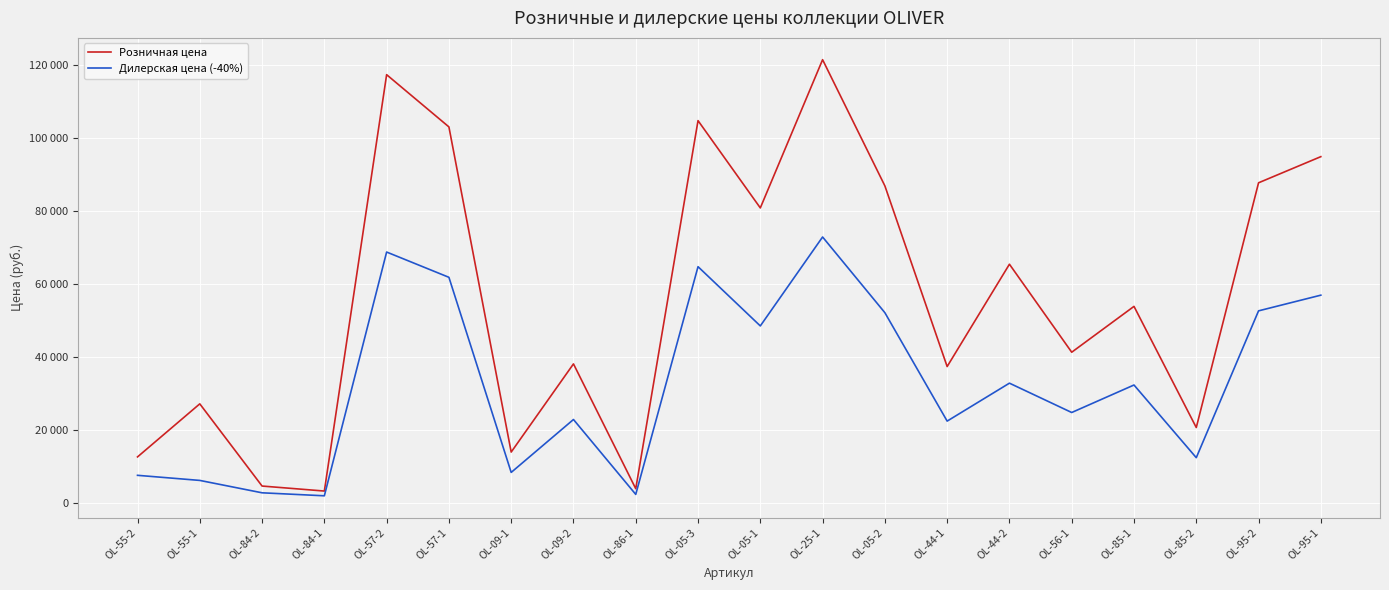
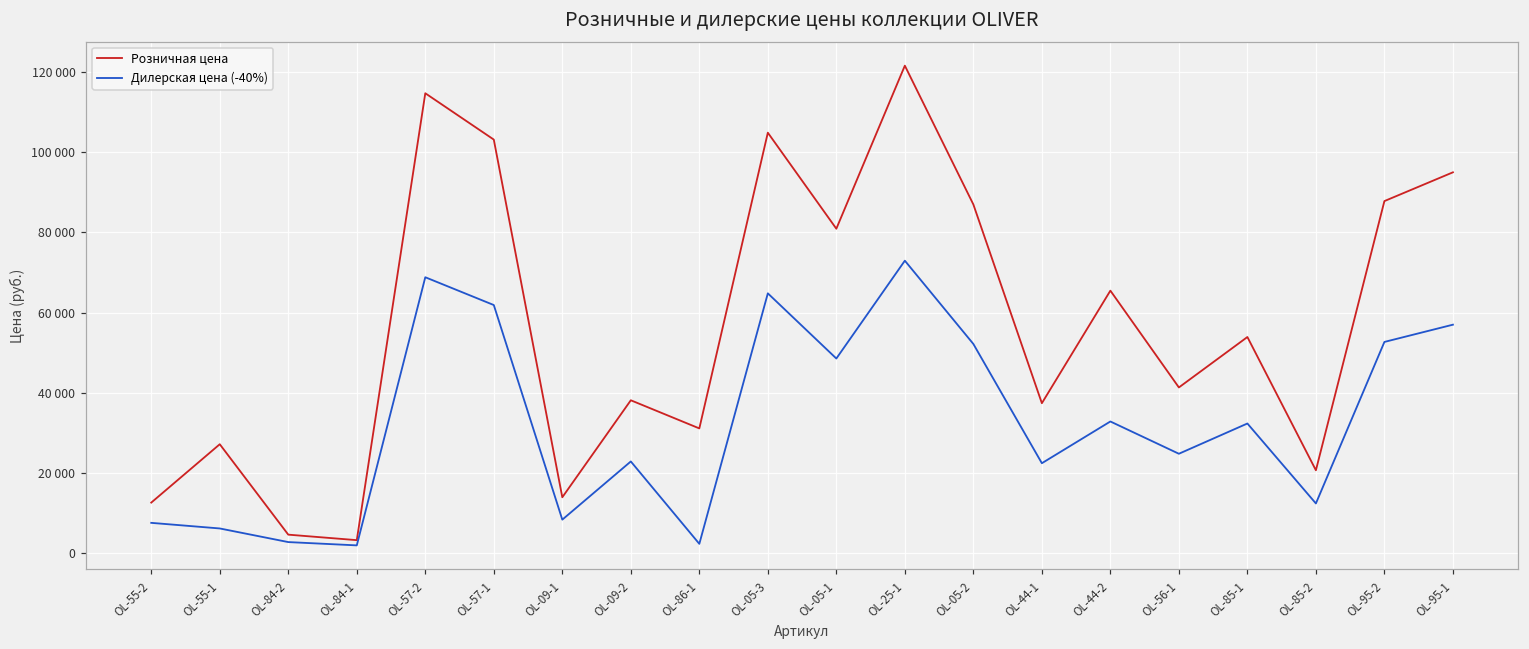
  {
    "Розничная цена": {
      "OL-55-2": 13000,
      "OL-55-1": 27000,
      "OL-84-2": 5000,
      "OL-84-1": 3000,
-     "OL-57-2": 117000,
+     "OL-57-2": 115000,
      "OL-57-1": 103000,
      "OL-09-1": 14000,
      "OL-09-2": 38000,
-     "OL-86-1": 4000,
+     "OL-86-1": 31000,
      "OL-05-3": 105000,
      "OL-05-1": 81000,
      "OL-25-1": 122000,
      "OL-05-2": 87000,
      "OL-44-1": 37000,
      "OL-44-2": 65000,
      "OL-56-1": 41000,
      "OL-85-1": 54000,
      "OL-85-2": 21000,
      "OL-95-2": 88000,
      "OL-95-1": 95000
    },
    "Дилерская цена (-40%)": {
      "OL-55-2": 8000,
      "OL-55-1": 6000,
      "OL-84-2": 3000,
      "OL-84-1": 2000,
      "OL-57-2": 69000,
      "OL-57-1": 62000,
      "OL-09-1": 8000,
      "OL-09-2": 23000,
      "OL-86-1": 2000,
      "OL-05-3": 65000,
      "OL-05-1": 49000,
      "OL-25-1": 73000,
      "OL-05-2": 52000,
      "OL-44-1": 22000,
      "OL-44-2": 33000,
      "OL-56-1": 25000,
      "OL-85-1": 32000,
      "OL-85-2": 12000,
      "OL-95-2": 53000,
      "OL-95-1": 57000
    }
  }
